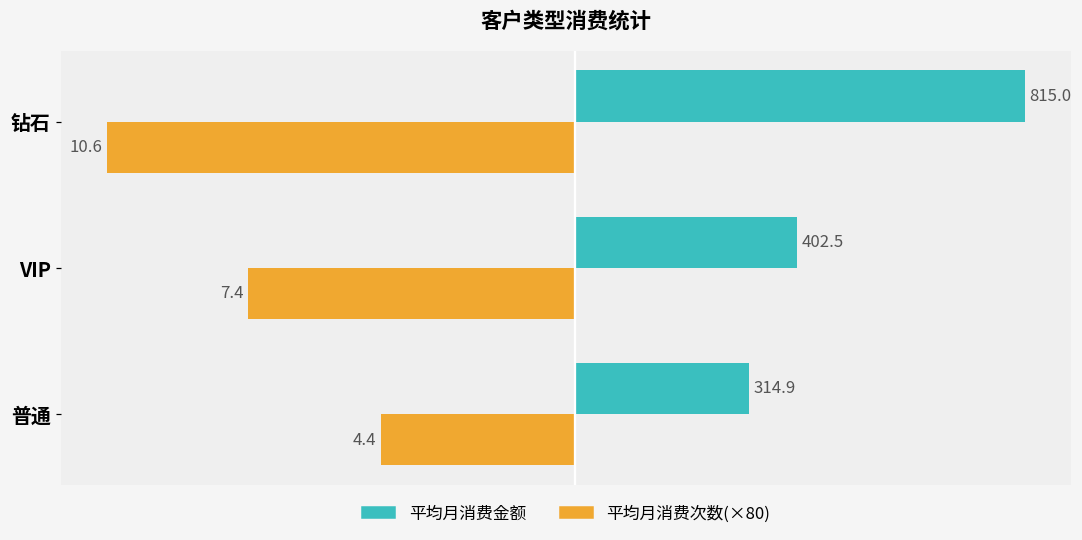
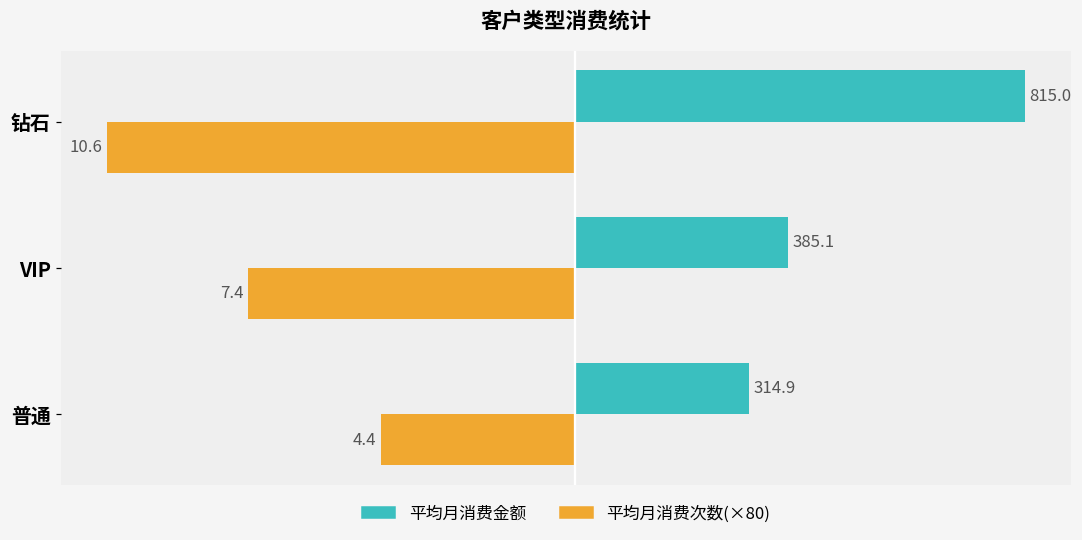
  {
    "平均月消费金额": {
      "钻石": 815.0,
-     "VIP": 402.5,
+     "VIP": 385.1,
      "普通": 314.9
    }
  }
